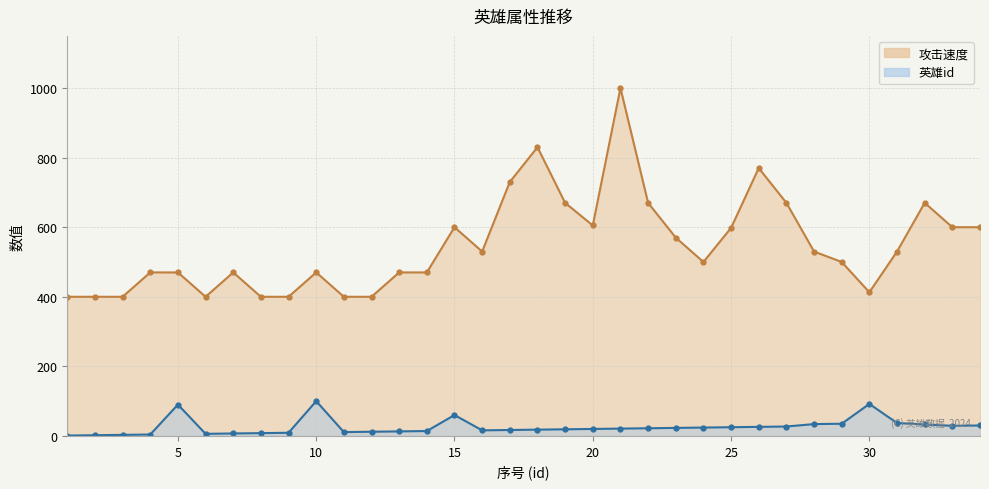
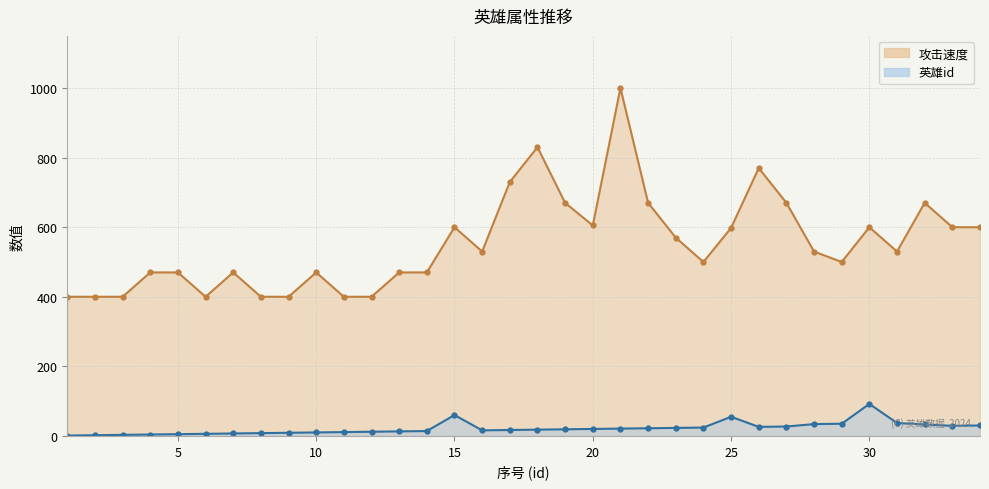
  {
    "攻击速度": {
      "5": 470,
      "10": 470,
      "15": 600,
      "20": 610,
      "25": 600,
-     "30": 410
+     "30": 600
    },
    "英雄id": {
-     "5": 90,
-     "10": 100,
+     "5": 10,
+     "10": 10,
      "15": 60,
      "20": 20,
-     "25": 30,
+     "25": 60,
      "30": 90
    }
  }
